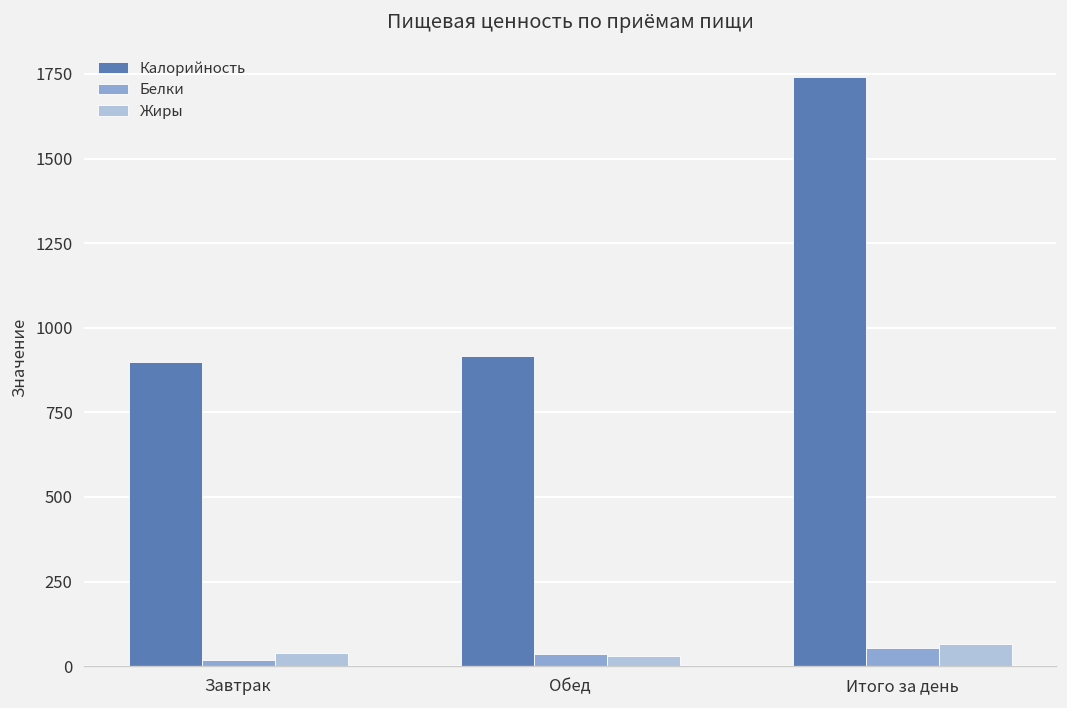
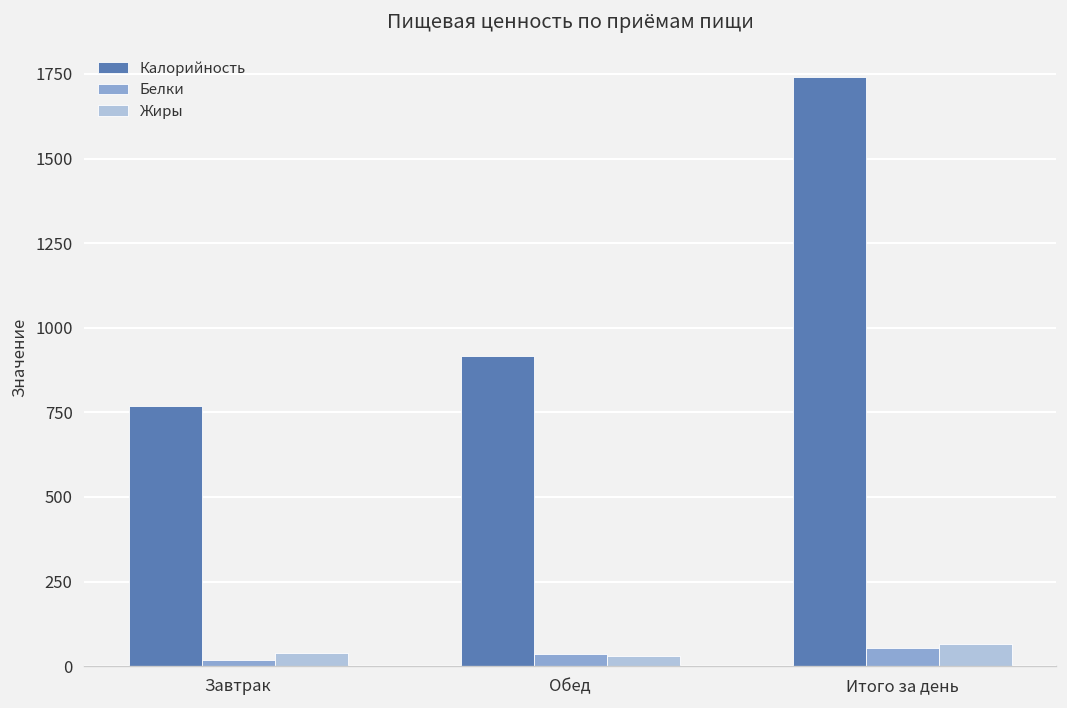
  {
    "Калорийность": {
-     "Завтрак": 900,
+     "Завтрак": 770,
      "Обед": 920,
      "Итого за день": 1740
    }
  }
